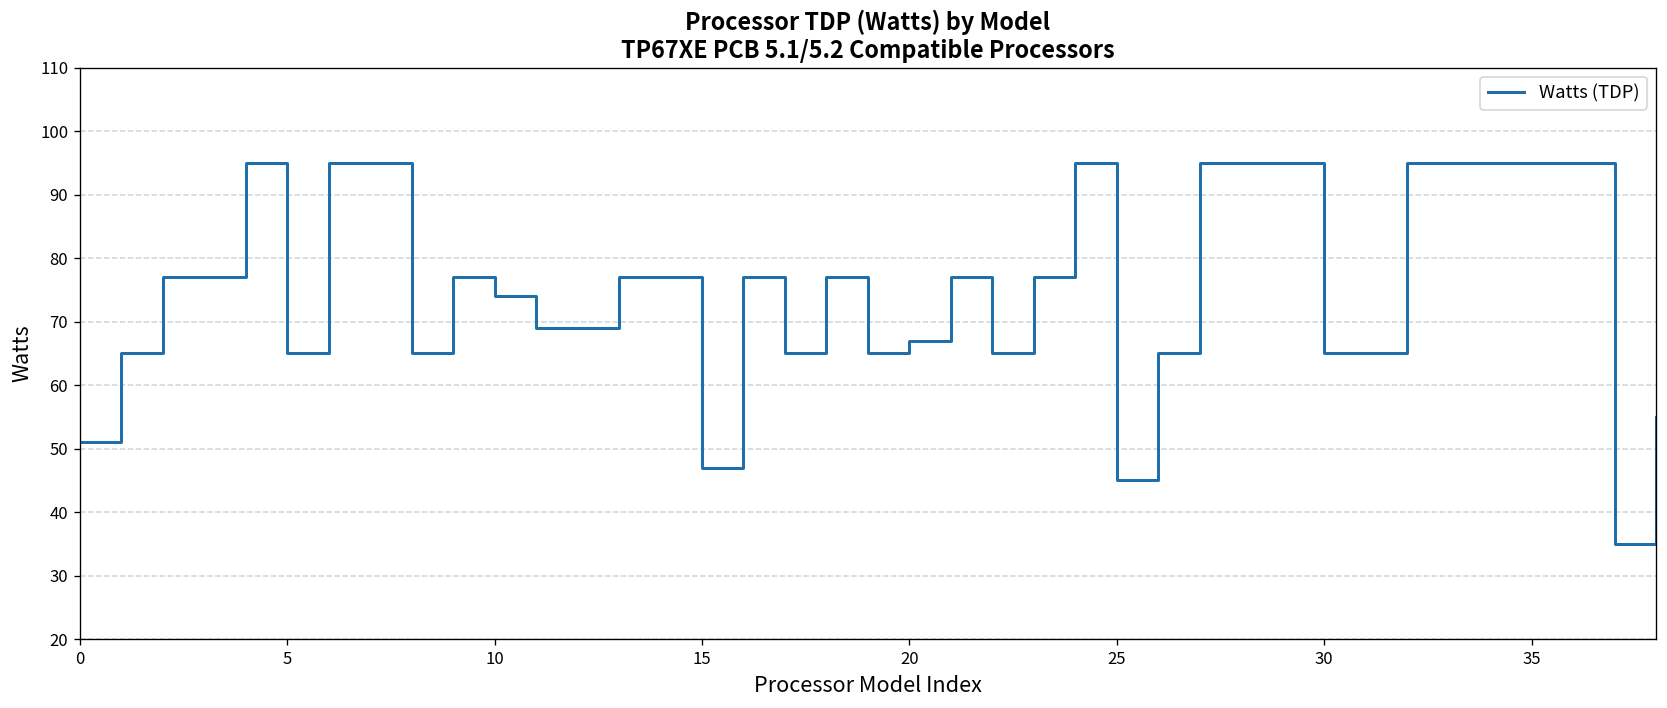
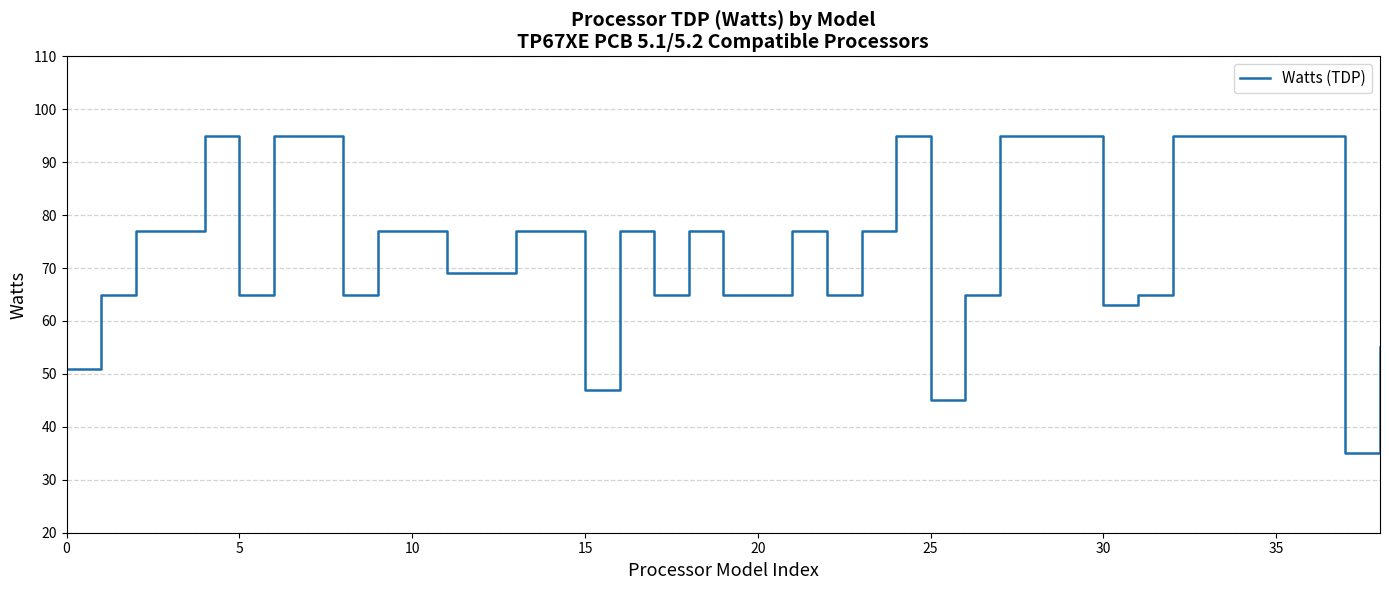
  {
    "0": 51,
    "5": 65,
-   "10": 74,
+   "10": 77,
    "15": 47,
-   "20": 67,
+   "20": 65,
    "25": 45,
-   "30": 65,
+   "30": 63,
    "35": 95
  }
